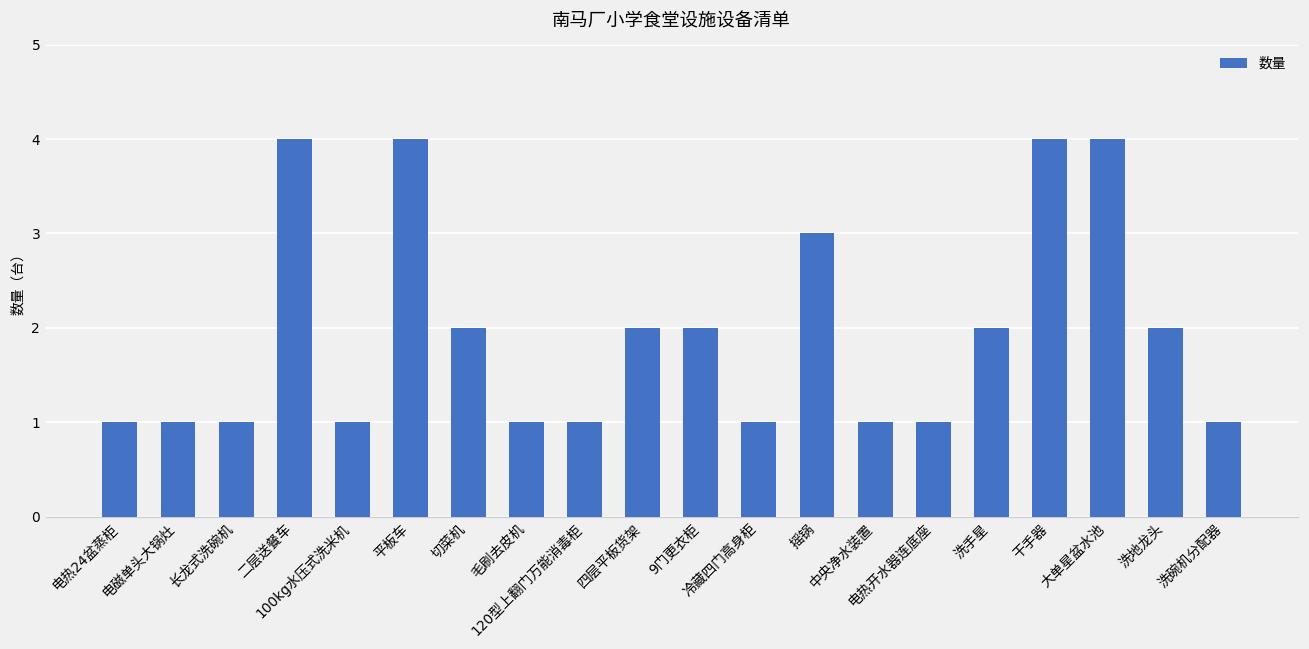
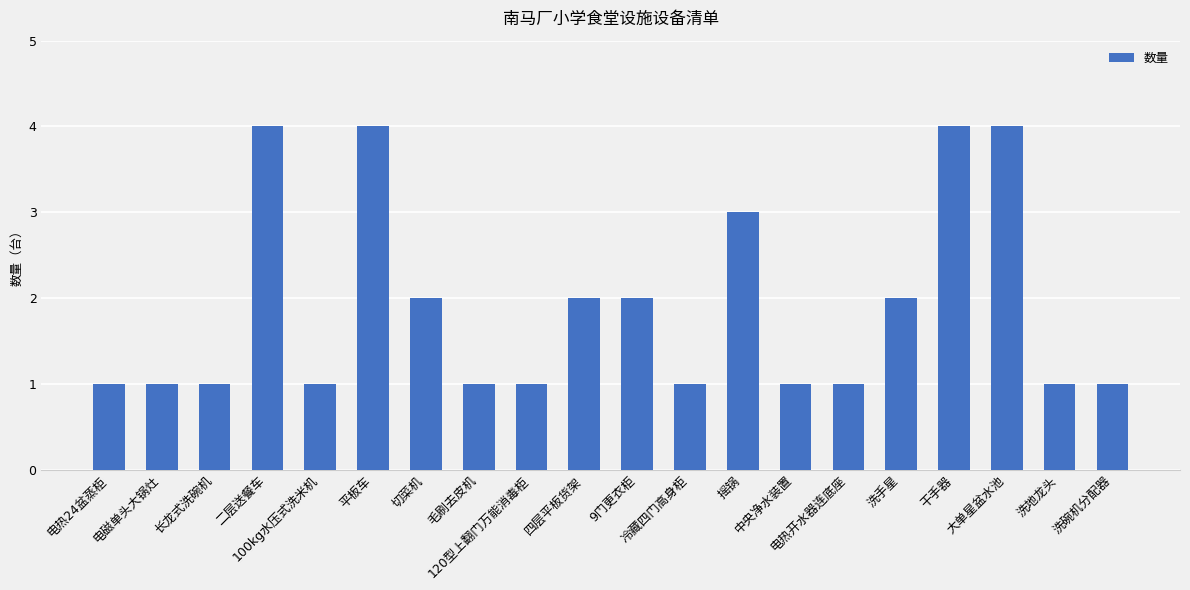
  {
    "电热24盆蒸柜": 1,
    "电磁单头大锅灶": 1,
    "长龙式洗碗机": 1,
    "二层送餐车": 4,
    "100kg水压式洗米机": 1,
    "平板车": 4,
    "切菜机": 2,
    "毛刷去皮机": 1,
    "120型上翻门万能消毒柜": 1,
    "四层平板货架": 2,
    "9门更衣柜": 2,
    "冷藏四门高身柜": 1,
    "摇锅": 3,
    "中央净水装置": 1,
    "电热开水器连底座": 1,
    "洗手星": 2,
    "干手器": 4,
    "大单星盆水池": 4,
-   "洗地龙头": 2,
+   "洗地龙头": 1,
    "洗碗机分配器": 1
  }
